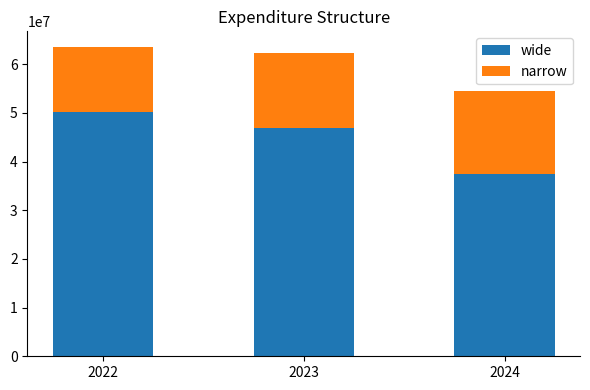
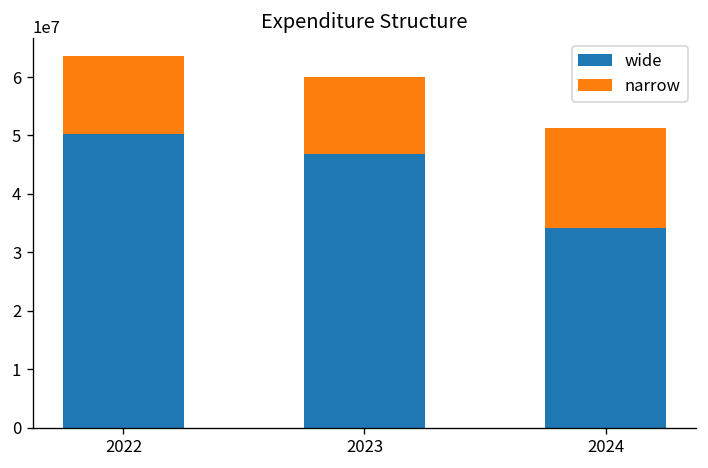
  {
    "wide": {
      "2022": 50000000,
      "2023": 47000000,
-     "2024": 37000000
+     "2024": 34000000
    },
    "narrow": {
      "2022": 13000000,
-     "2023": 15000000,
+     "2023": 13000000,
      "2024": 17000000
    }
  }
